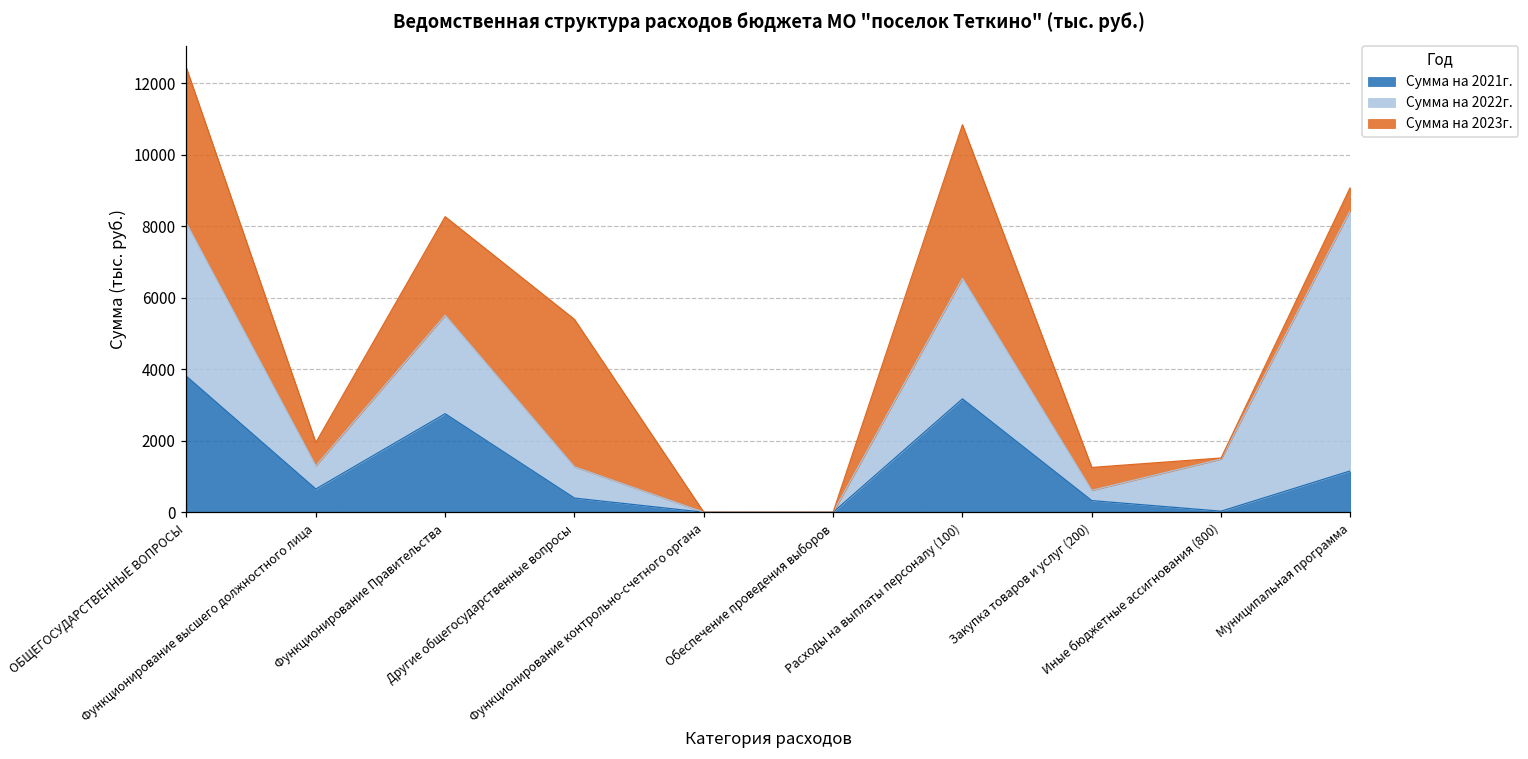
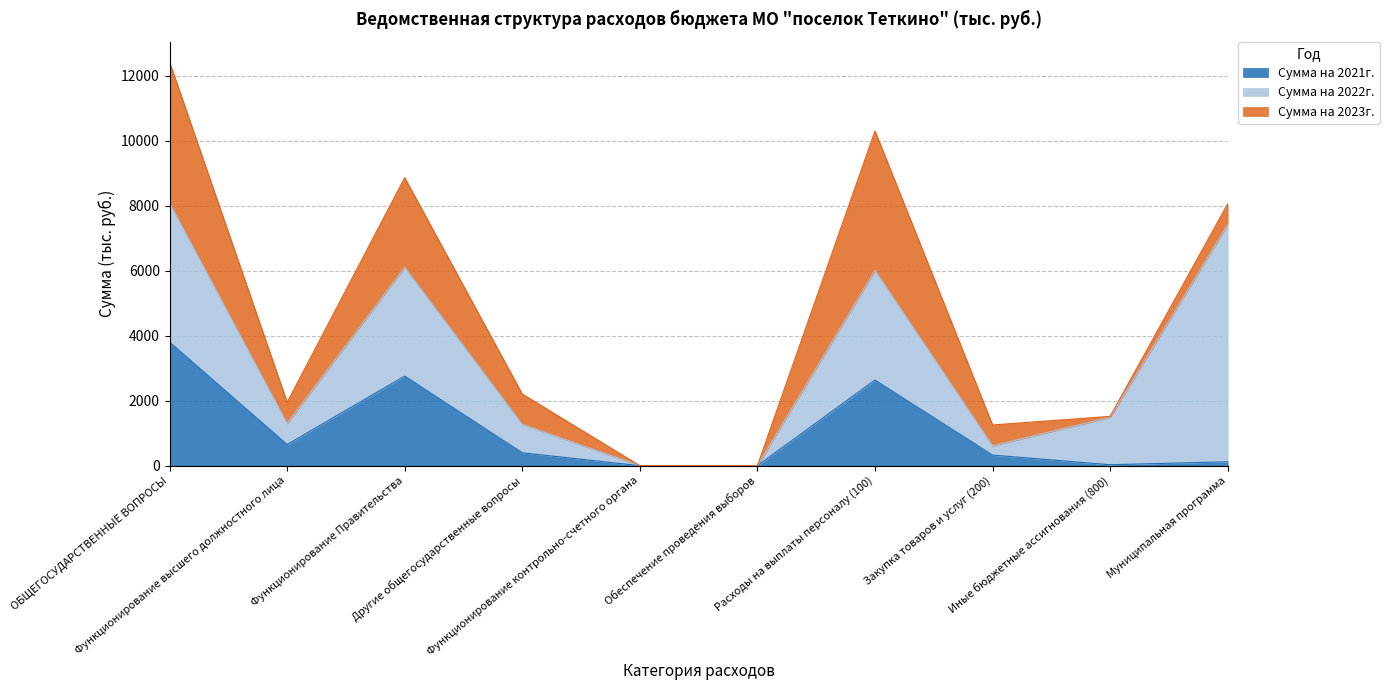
  {
    "Сумма на 2021г.": {
      "ОБЩЕГОСУДАРСТВЕННЫЕ ВОПРОСЫ": 3800,
      "Функционирование высшего должностного лица": 700,
      "Функционирование Правительства": 2800,
      "Другие общегосударственные вопросы": 400,
-     "Расходы на выплаты персоналу (100)": 3200,
+     "Расходы на выплаты персоналу (100)": 2600,
      "Закупка товаров и услуг (200)": 300,
      "Иные бюджетные ассигнования (800)": 0,
-     "Муниципальная программа": 1200
+     "Муниципальная программа": 100
    },
    "Сумма на 2022г.": {
      "ОБЩЕГОСУДАРСТВЕННЫЕ ВОПРОСЫ": 4300,
      "Функционирование высшего должностного лица": 700,
-     "Функционирование Правительства": 2800,
+     "Функционирование Правительства": 3400,
      "Другие общегосударственные вопросы": 900,
      "Расходы на выплаты персоналу (100)": 3400,
      "Закупка товаров и услуг (200)": 300,
      "Муниципальная программа": 7300
    },
    "Сумма на 2023г.": {
      "ОБЩЕГОСУДАРСТВЕННЫЕ ВОПРОСЫ": 4300,
      "Функционирование высшего должностного лица": 700,
      "Функционирование Правительства": 2800,
-     "Другие общегосударственные вопросы": 4100,
+     "Другие общегосударственные вопросы": 900,
      "Расходы на выплаты персоналу (100)": 4300,
      "Закупка товаров и услуг (200)": 600,
      "Муниципальная программа": 600
    }
  }
